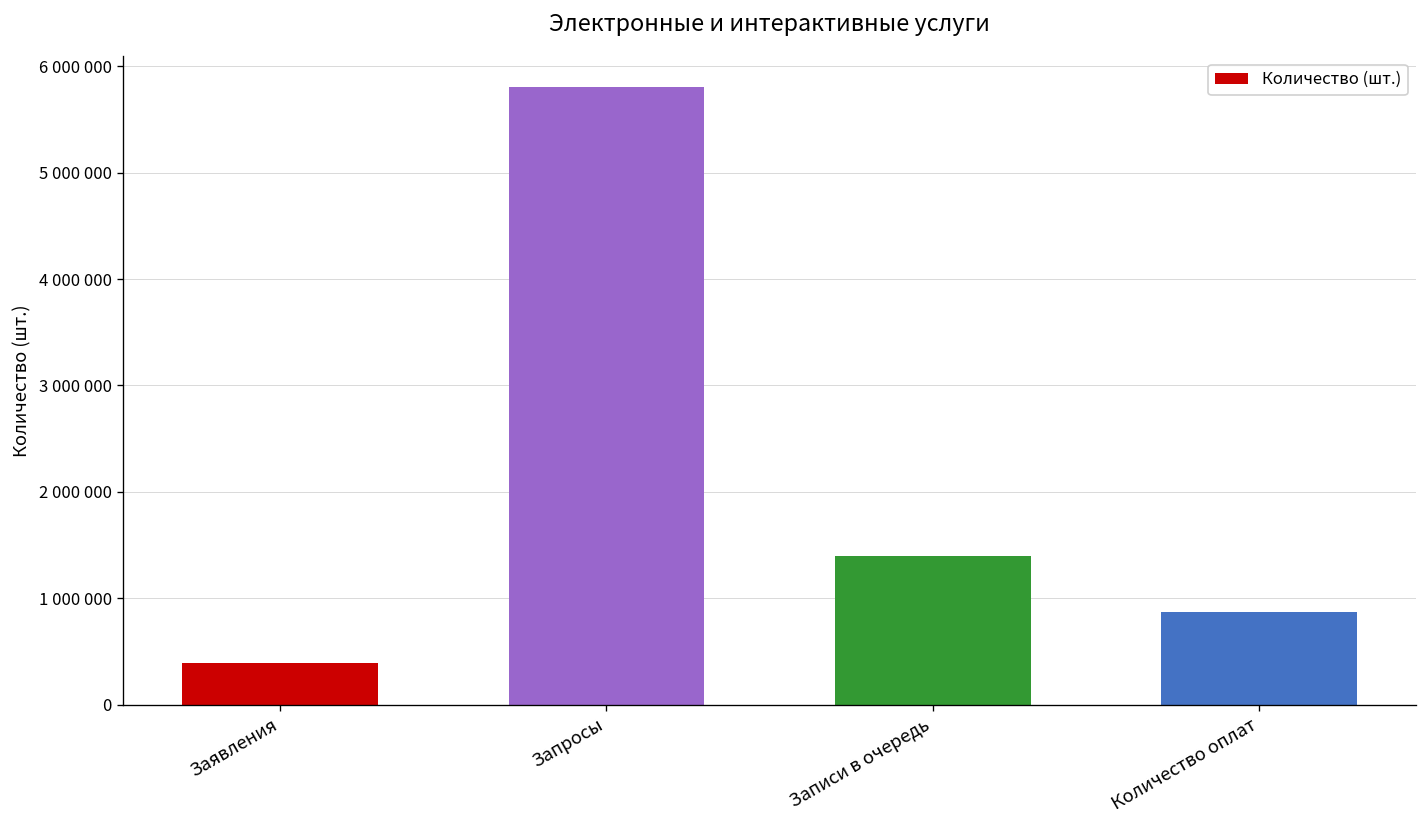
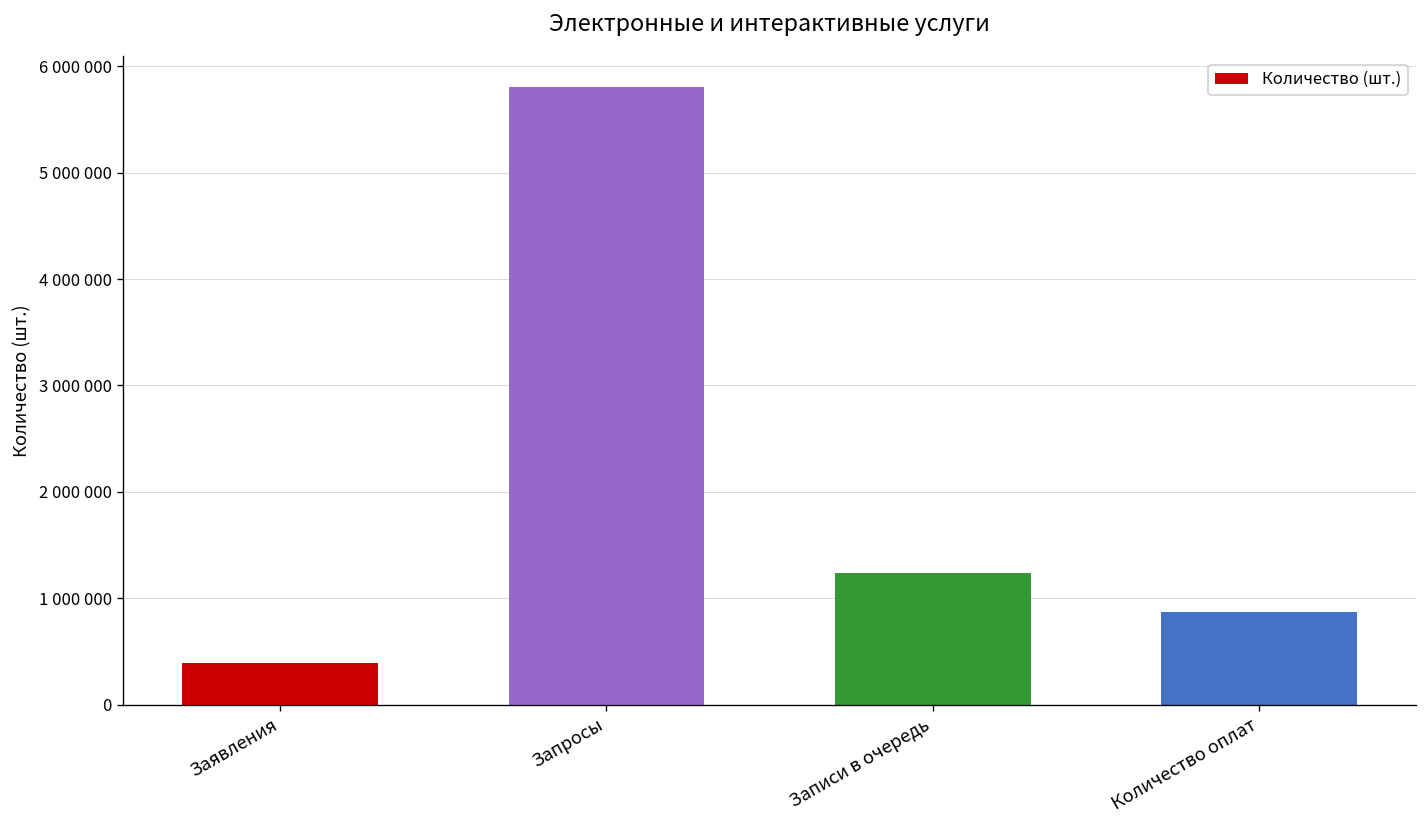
  {
    "Заявления": 400000,
    "Запросы": 5800000,
-   "Записи в очередь": 1400000,
+   "Записи в очередь": 1200000,
    "Количество оплат": 900000
  }
